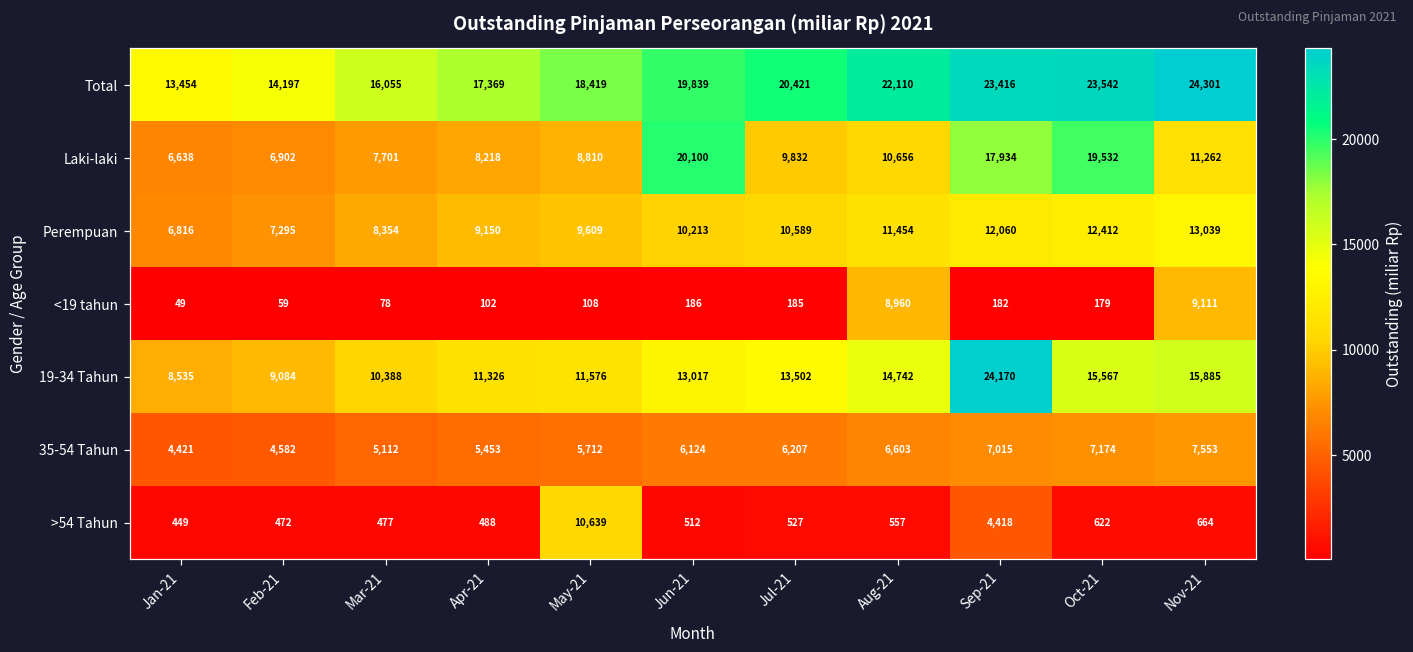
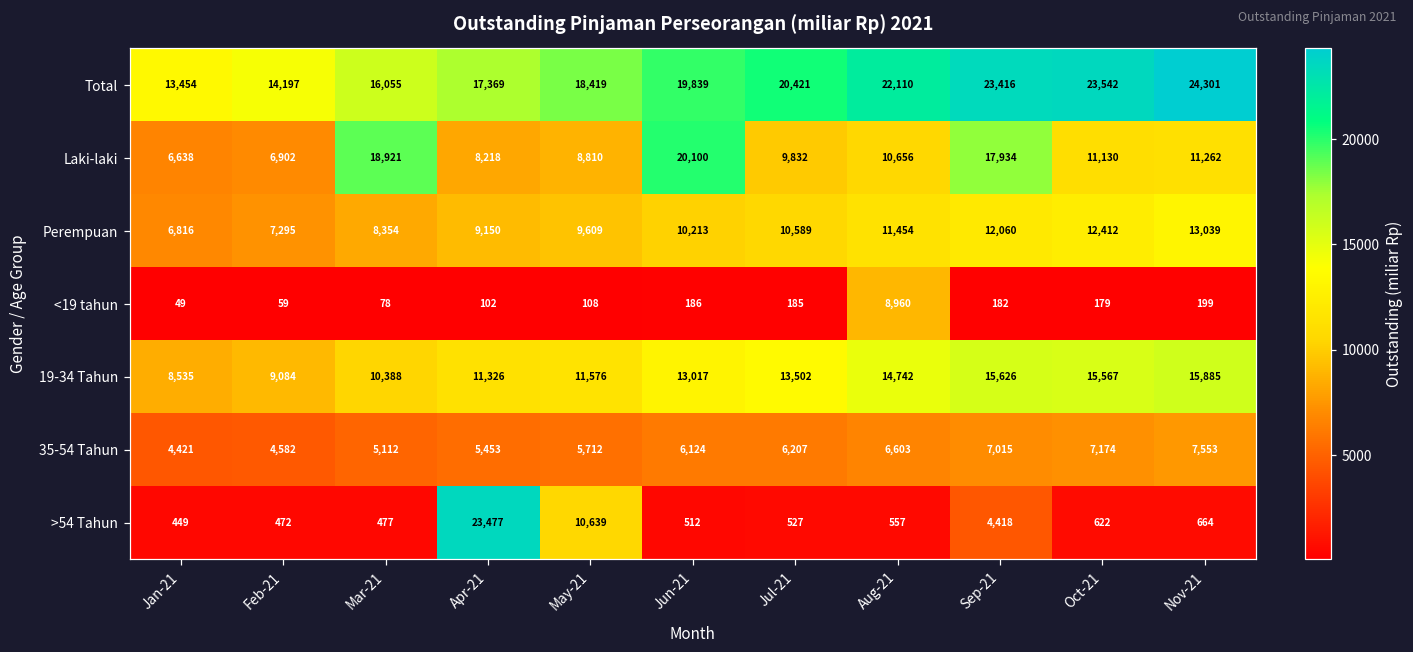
  {
    "Total": {
      "Jan-21": "13,454",
      "Feb-21": "14,197",
      "Mar-21": "16,055",
      "Apr-21": "17,369",
      "May-21": "18,419",
      "Jun-21": "19,839",
      "Jul-21": "20,421",
      "Aug-21": "22,110",
      "Sep-21": "23,416",
      "Oct-21": "23,542",
      "Nov-21": "24,301"
    },
    "Laki-laki": {
      "Jan-21": "6,638",
      "Feb-21": "6,902",
-     "Mar-21": "7,701",
+     "Mar-21": "18,921",
      "Apr-21": "8,218",
      "May-21": "8,810",
      "Jun-21": "20,100",
      "Jul-21": "9,832",
      "Aug-21": "10,656",
      "Sep-21": "17,934",
-     "Oct-21": "19,532",
+     "Oct-21": "11,130",
      "Nov-21": "11,262"
    },
    "Perempuan": {
      "Jan-21": "6,816",
      "Feb-21": "7,295",
      "Mar-21": "8,354",
      "Apr-21": "9,150",
      "May-21": "9,609",
      "Jun-21": "10,213",
      "Jul-21": "10,589",
      "Aug-21": "11,454",
      "Sep-21": "12,060",
      "Oct-21": "12,412",
      "Nov-21": "13,039"
    },
    "<19 tahun": {
      "Jan-21": "49",
      "Feb-21": "59",
      "Mar-21": "78",
      "Apr-21": "102",
      "May-21": "108",
      "Jun-21": "186",
      "Jul-21": "185",
      "Aug-21": "8,960",
      "Sep-21": "182",
      "Oct-21": "179",
-     "Nov-21": "9,111"
+     "Nov-21": "199"
    },
    "19-34 Tahun": {
      "Jan-21": "8,535",
      "Feb-21": "9,084",
      "Mar-21": "10,388",
      "Apr-21": "11,326",
      "May-21": "11,576",
      "Jun-21": "13,017",
      "Jul-21": "13,502",
      "Aug-21": "14,742",
-     "Sep-21": "24,170",
+     "Sep-21": "15,626",
      "Oct-21": "15,567",
      "Nov-21": "15,885"
    },
    "35-54 Tahun": {
      "Jan-21": "4,421",
      "Feb-21": "4,582",
      "Mar-21": "5,112",
      "Apr-21": "5,453",
      "May-21": "5,712",
      "Jun-21": "6,124",
      "Jul-21": "6,207",
      "Aug-21": "6,603",
      "Sep-21": "7,015",
      "Oct-21": "7,174",
      "Nov-21": "7,553"
    },
    ">54 Tahun": {
      "Jan-21": "449",
      "Feb-21": "472",
      "Mar-21": "477",
-     "Apr-21": "488",
+     "Apr-21": "23,477",
      "May-21": "10,639",
      "Jun-21": "512",
      "Jul-21": "527",
      "Aug-21": "557",
      "Sep-21": "4,418",
      "Oct-21": "622",
      "Nov-21": "664"
    }
  }
